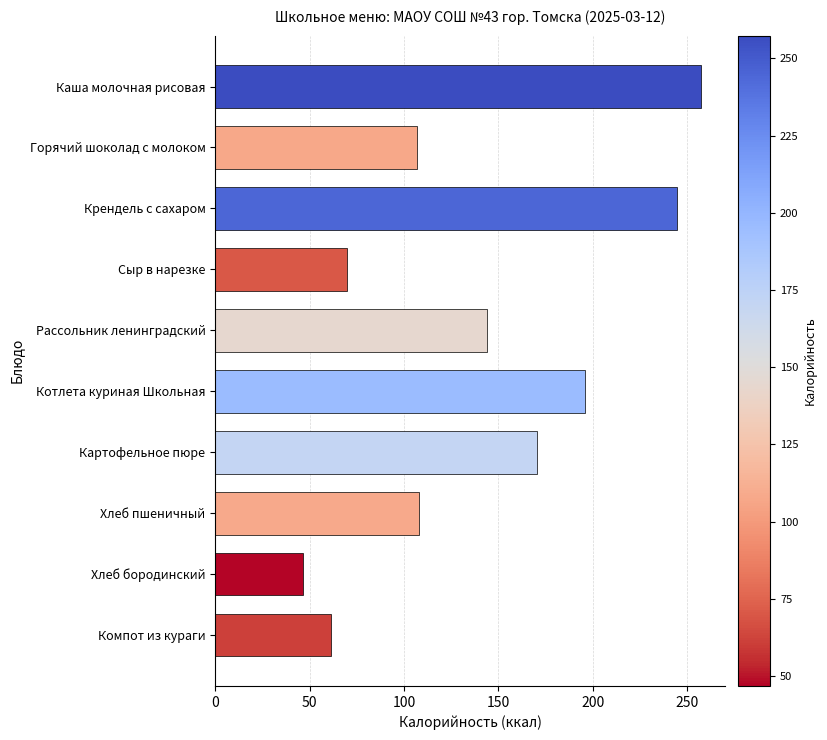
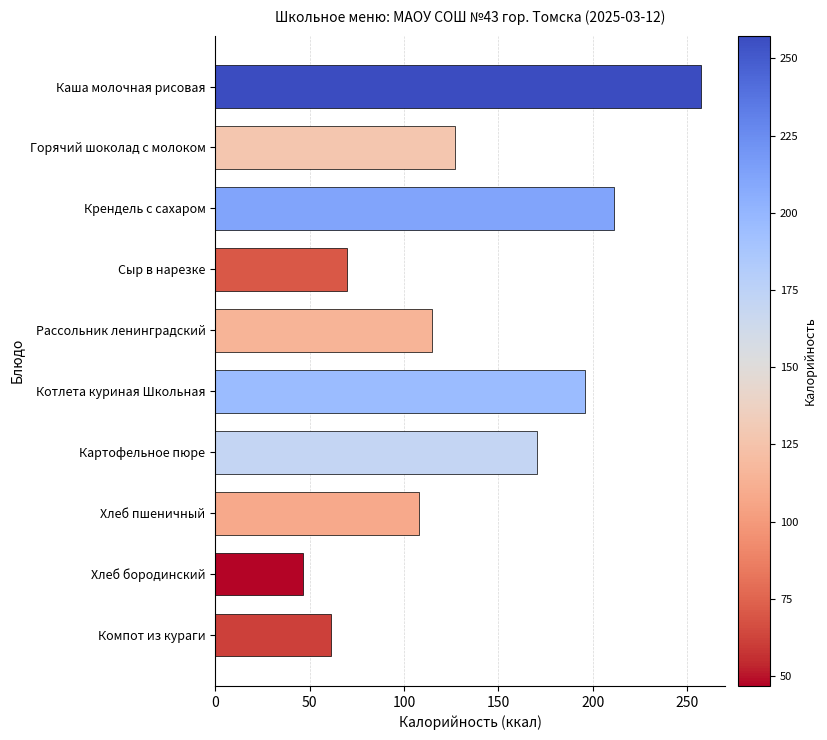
  {
    "Каша молочная рисовая": 257,
-   "Горячий шоколад с молоком": 107,
-   "Крендель с сахаром": 245,
+   "Горячий шоколад с молоком": 127,
+   "Крендель с сахаром": 211,
    "Сыр в нарезке": 70,
-   "Рассольник ленинградский": 144,
+   "Рассольник ленинградский": 115,
    "Котлета куриная Школьная": 196,
    "Картофельное пюре": 170,
    "Хлеб пшеничный": 108,
    "Хлеб бородинский": 47,
    "Компот из кураги": 61
  }
